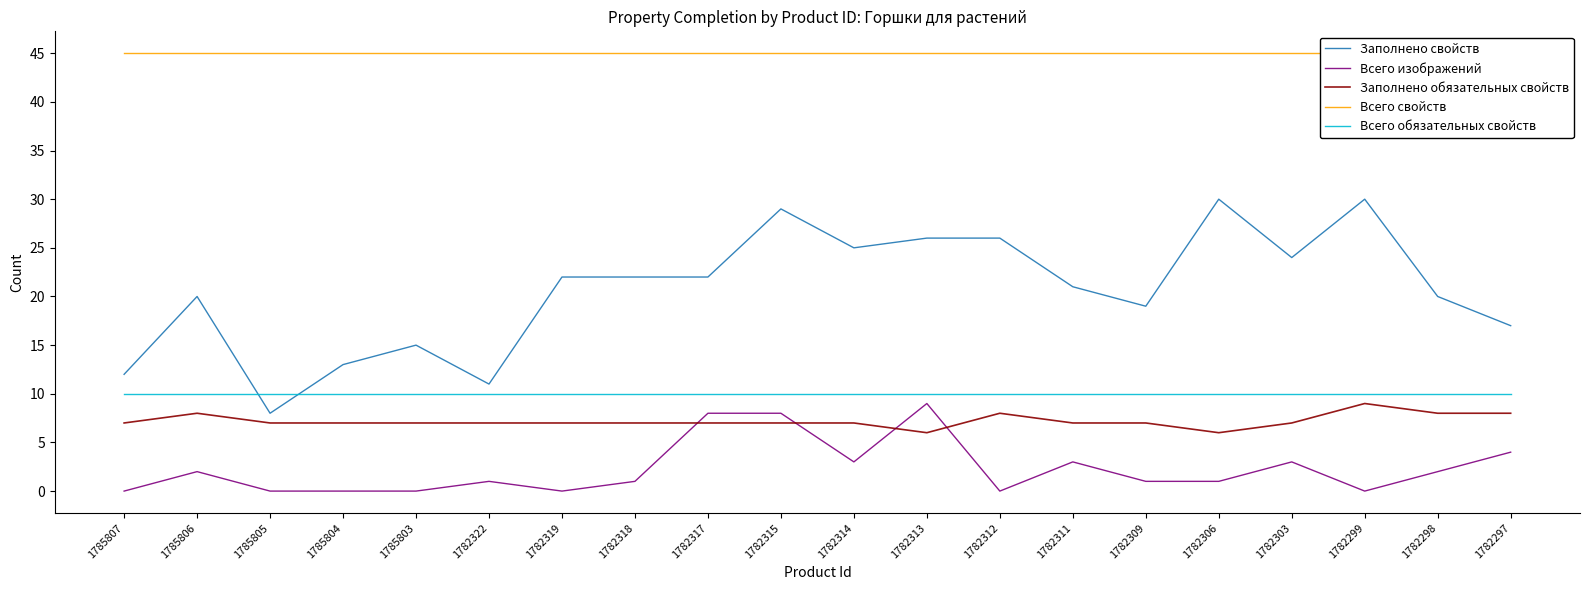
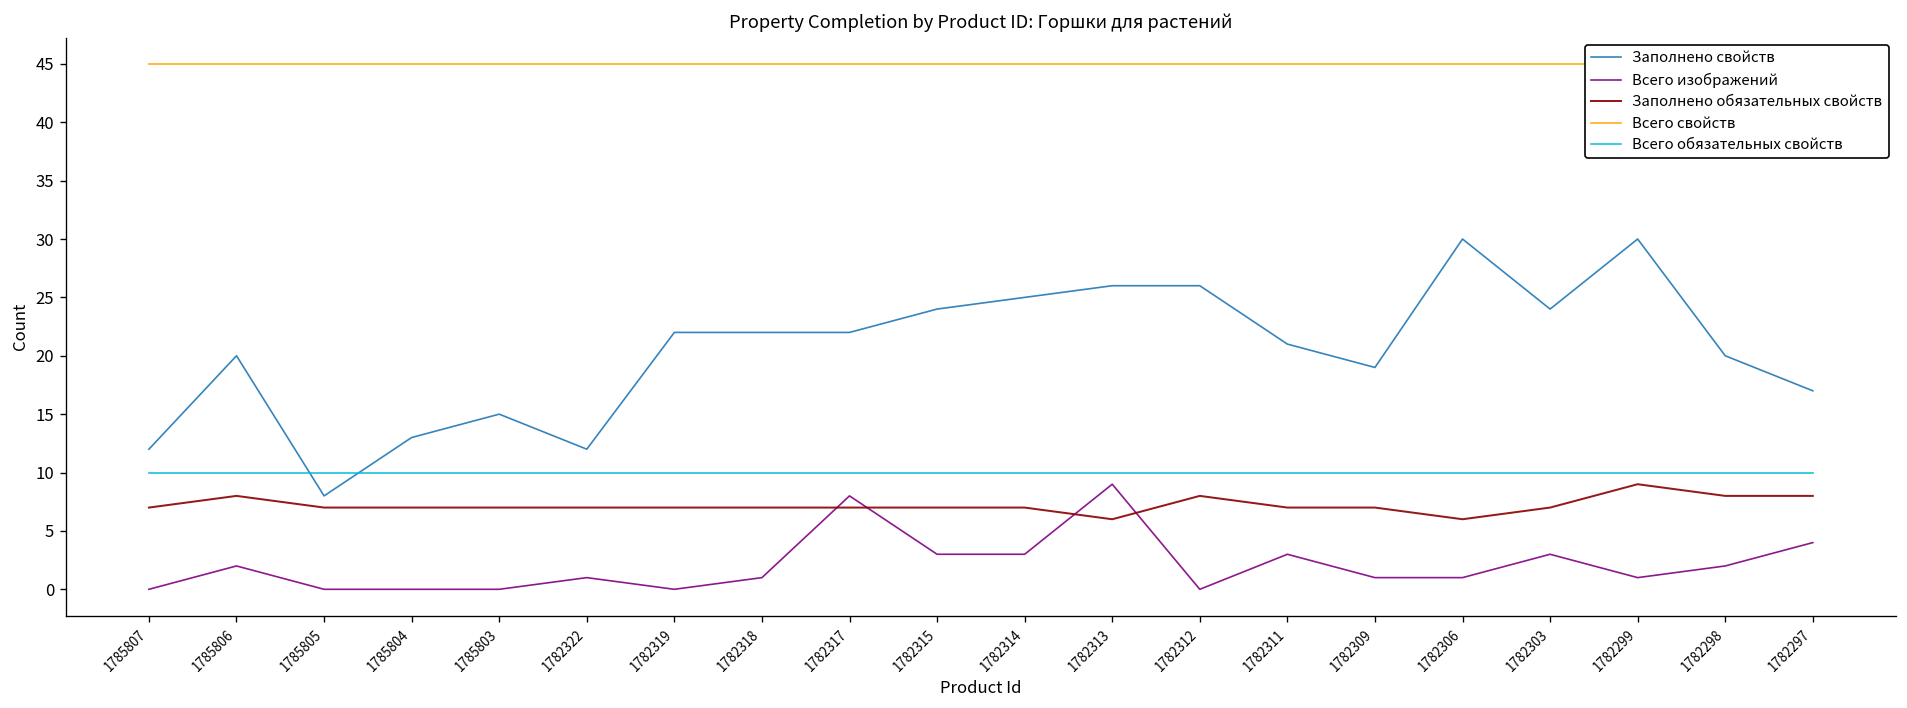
  {
    "Заполнено свойств": {
      "1785807": 12,
      "1785806": 20,
      "1785805": 8,
      "1785804": 13,
      "1785803": 15,
-     "1782322": 11,
+     "1782322": 12,
      "1782319": 22,
      "1782318": 22,
      "1782317": 22,
-     "1782315": 29,
+     "1782315": 24,
      "1782314": 25,
      "1782313": 26,
      "1782312": 26,
      "1782311": 21,
      "1782309": 19,
      "1782306": 30,
      "1782303": 24,
      "1782299": 30,
      "1782298": 20,
      "1782297": 17
    },
    "Всего изображений": {
      "1785807": 0,
      "1785806": 2,
      "1785805": 0,
      "1785804": 0,
      "1785803": 0,
      "1782322": 1,
      "1782319": 0,
      "1782318": 1,
      "1782317": 8,
-     "1782315": 8,
+     "1782315": 3,
      "1782314": 3,
      "1782313": 9,
      "1782312": 0,
      "1782311": 3,
      "1782309": 1,
      "1782306": 1,
      "1782303": 3,
-     "1782299": 0,
+     "1782299": 1,
      "1782298": 2,
      "1782297": 4
    },
    "Заполнено обязательных свойств": {
      "1785807": 7,
      "1785806": 8,
      "1785805": 7,
      "1785804": 7,
      "1785803": 7,
      "1782322": 7,
      "1782319": 7,
      "1782318": 7,
      "1782317": 7,
      "1782315": 7,
      "1782314": 7,
      "1782313": 6,
      "1782312": 8,
      "1782311": 7,
      "1782309": 7,
      "1782306": 6,
      "1782303": 7,
      "1782299": 9,
      "1782298": 8,
      "1782297": 8
    },
    "Всего свойств": {
      "1785807": 45,
      "1785806": 45,
      "1785805": 45,
      "1785804": 45,
      "1785803": 45,
      "1782322": 45,
      "1782319": 45,
      "1782318": 45,
      "1782317": 45,
      "1782315": 45,
      "1782314": 45,
      "1782313": 45,
      "1782312": 45,
      "1782311": 45,
      "1782309": 45,
      "1782306": 45,
      "1782303": 45
    },
    "Всего обязательных свойств": {
      "1785807": 10,
      "1785806": 10,
      "1785805": 10,
      "1785804": 10,
      "1785803": 10,
      "1782322": 10,
      "1782319": 10,
      "1782318": 10,
      "1782317": 10,
      "1782315": 10,
      "1782314": 10,
      "1782313": 10,
      "1782312": 10,
      "1782311": 10,
      "1782309": 10,
      "1782306": 10,
      "1782303": 10,
      "1782299": 10,
      "1782298": 10,
      "1782297": 10
    }
  }
